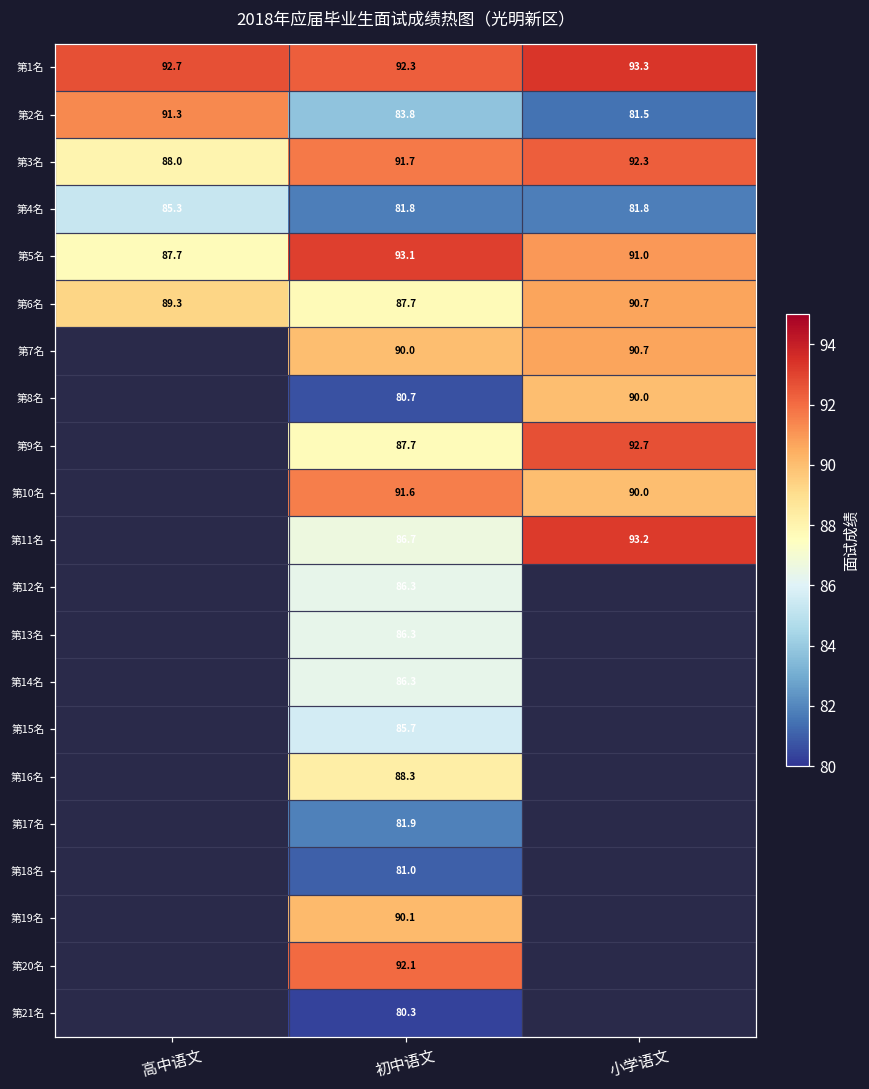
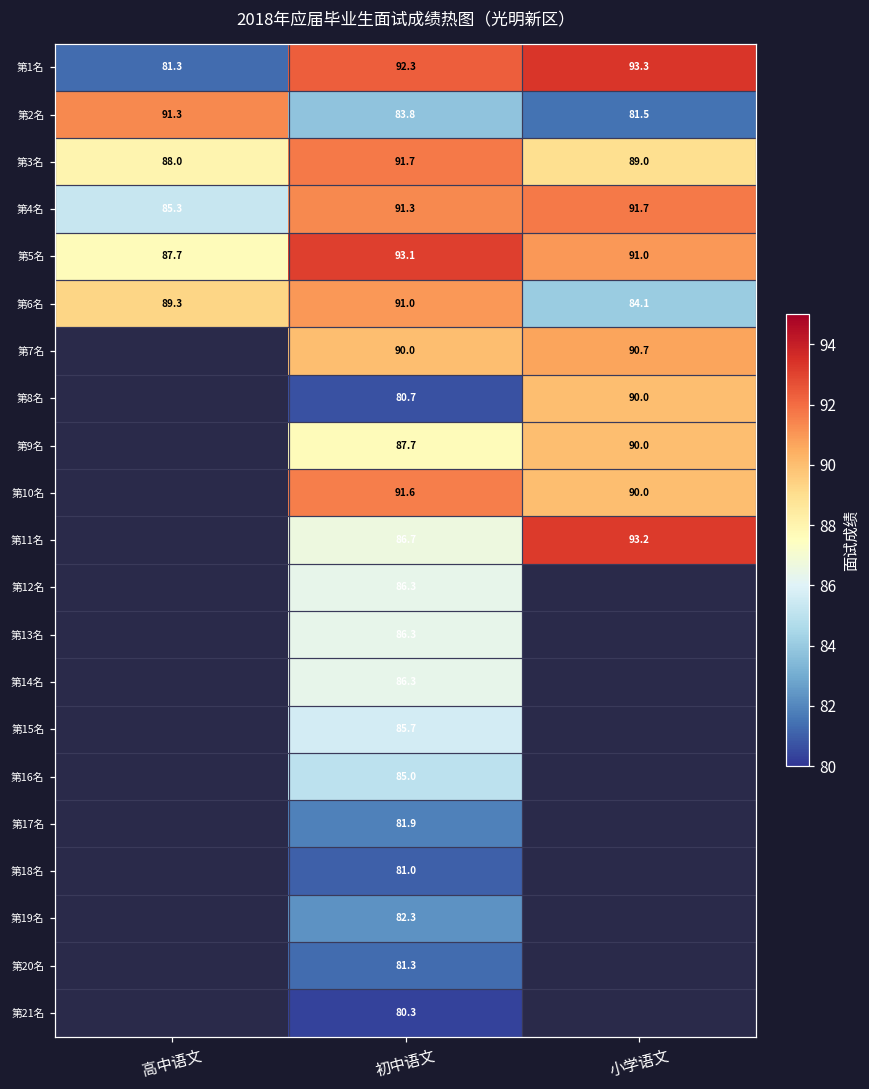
  {
    "第1名": {
-     "高中语文": 92.7,
+     "高中语文": 81.3,
      "初中语文": 92.3,
      "小学语文": 93.3
    },
    "第2名": {
      "高中语文": 91.3,
      "初中语文": 83.8,
      "小学语文": 81.5
    },
    "第3名": {
      "高中语文": 88.0,
      "初中语文": 91.7,
-     "小学语文": 92.3
+     "小学语文": 89.0
    },
    "第4名": {
      "高中语文": 85.3,
-     "初中语文": 81.8,
-     "小学语文": 81.8
+     "初中语文": 91.3,
+     "小学语文": 91.7
    },
    "第5名": {
      "高中语文": 87.7,
      "初中语文": 93.1,
      "小学语文": 91.0
    },
    "第6名": {
      "高中语文": 89.3,
-     "初中语文": 87.7,
-     "小学语文": 90.7
+     "初中语文": 91.0,
+     "小学语文": 84.1
    },
    "第7名": {
      "初中语文": 90.0,
      "小学语文": 90.7
    },
    "第8名": {
      "初中语文": 80.7,
      "小学语文": 90.0
    },
    "第9名": {
      "初中语文": 87.7,
-     "小学语文": 92.7
+     "小学语文": 90.0
    },
    "第10名": {
      "初中语文": 91.6,
      "小学语文": 90.0
    },
    "第11名": {
      "小学语文": 93.2
    },
    "第16名": {
-     "初中语文": 88.3
+     "初中语文": 85.0
    },
    "第17名": {
      "初中语文": 81.9
    },
    "第18名": {
      "初中语文": 81.0
    },
    "第19名": {
-     "初中语文": 90.1
+     "初中语文": 82.3
    },
    "第20名": {
-     "初中语文": 92.1
+     "初中语文": 81.3
    },
    "第21名": {
      "初中语文": 80.3
    }
  }
